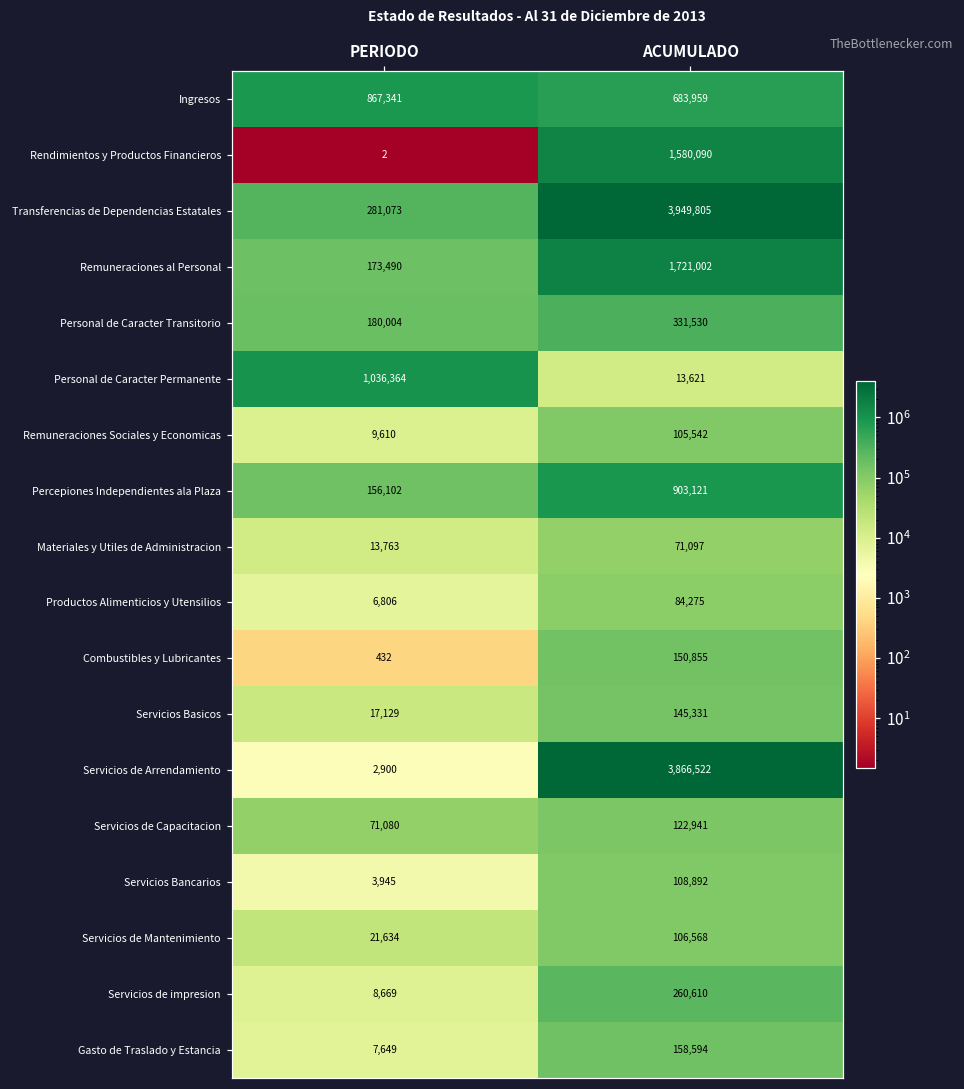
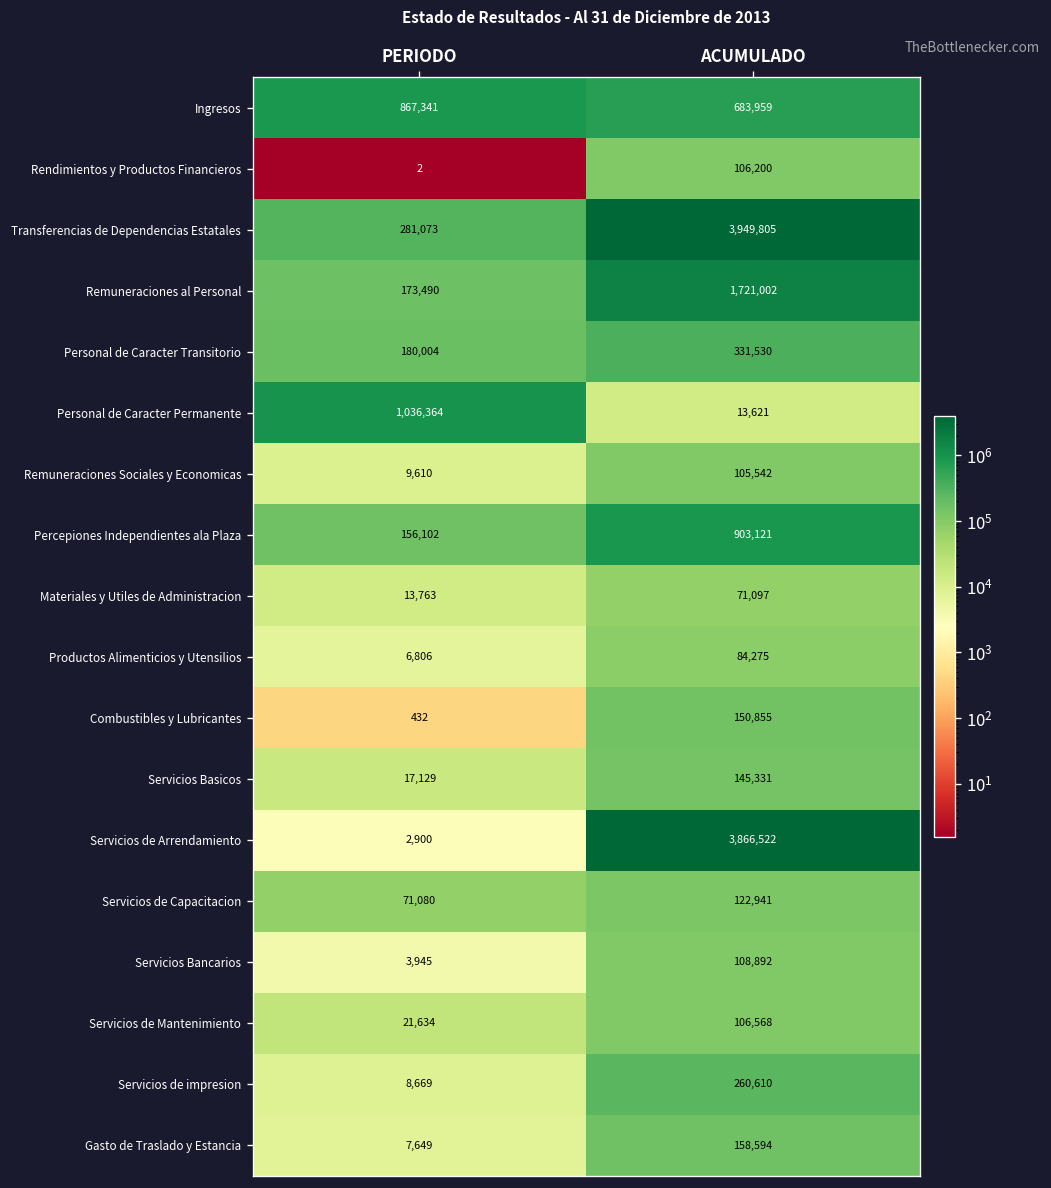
  {
    "Ingresos": {
      "PERIODO": "867,341",
      "ACUMULADO": "683,959"
    },
    "Rendimientos y Productos Financieros": {
      "PERIODO": "2",
-     "ACUMULADO": "1,580,090"
+     "ACUMULADO": "106,200"
    },
    "Transferencias de Dependencias Estatales": {
      "PERIODO": "281,073",
      "ACUMULADO": "3,949,805"
    },
    "Remuneraciones al Personal": {
      "PERIODO": "173,490",
      "ACUMULADO": "1,721,002"
    },
    "Personal de Caracter Transitorio": {
      "PERIODO": "180,004",
      "ACUMULADO": "331,530"
    },
    "Personal de Caracter Permanente": {
      "PERIODO": "1,036,364",
      "ACUMULADO": "13,621"
    },
    "Remuneraciones Sociales y Economicas": {
      "PERIODO": "9,610",
      "ACUMULADO": "105,542"
    },
    "Percepiones Independientes ala Plaza": {
      "PERIODO": "156,102",
      "ACUMULADO": "903,121"
    },
    "Materiales y Utiles de Administracion": {
      "PERIODO": "13,763",
      "ACUMULADO": "71,097"
    },
    "Productos Alimenticios y Utensilios": {
      "PERIODO": "6,806",
      "ACUMULADO": "84,275"
    },
    "Combustibles y Lubricantes": {
      "PERIODO": "432",
      "ACUMULADO": "150,855"
    },
    "Servicios Basicos": {
      "PERIODO": "17,129",
      "ACUMULADO": "145,331"
    },
    "Servicios de Arrendamiento": {
      "PERIODO": "2,900",
      "ACUMULADO": "3,866,522"
    },
    "Servicios de Capacitacion": {
      "PERIODO": "71,080",
      "ACUMULADO": "122,941"
    },
    "Servicios Bancarios": {
      "PERIODO": "3,945",
      "ACUMULADO": "108,892"
    },
    "Servicios de Mantenimiento": {
      "PERIODO": "21,634",
      "ACUMULADO": "106,568"
    },
    "Servicios de impresion": {
      "PERIODO": "8,669",
      "ACUMULADO": "260,610"
    },
    "Gasto de Traslado y Estancia": {
      "PERIODO": "7,649",
      "ACUMULADO": "158,594"
    }
  }
